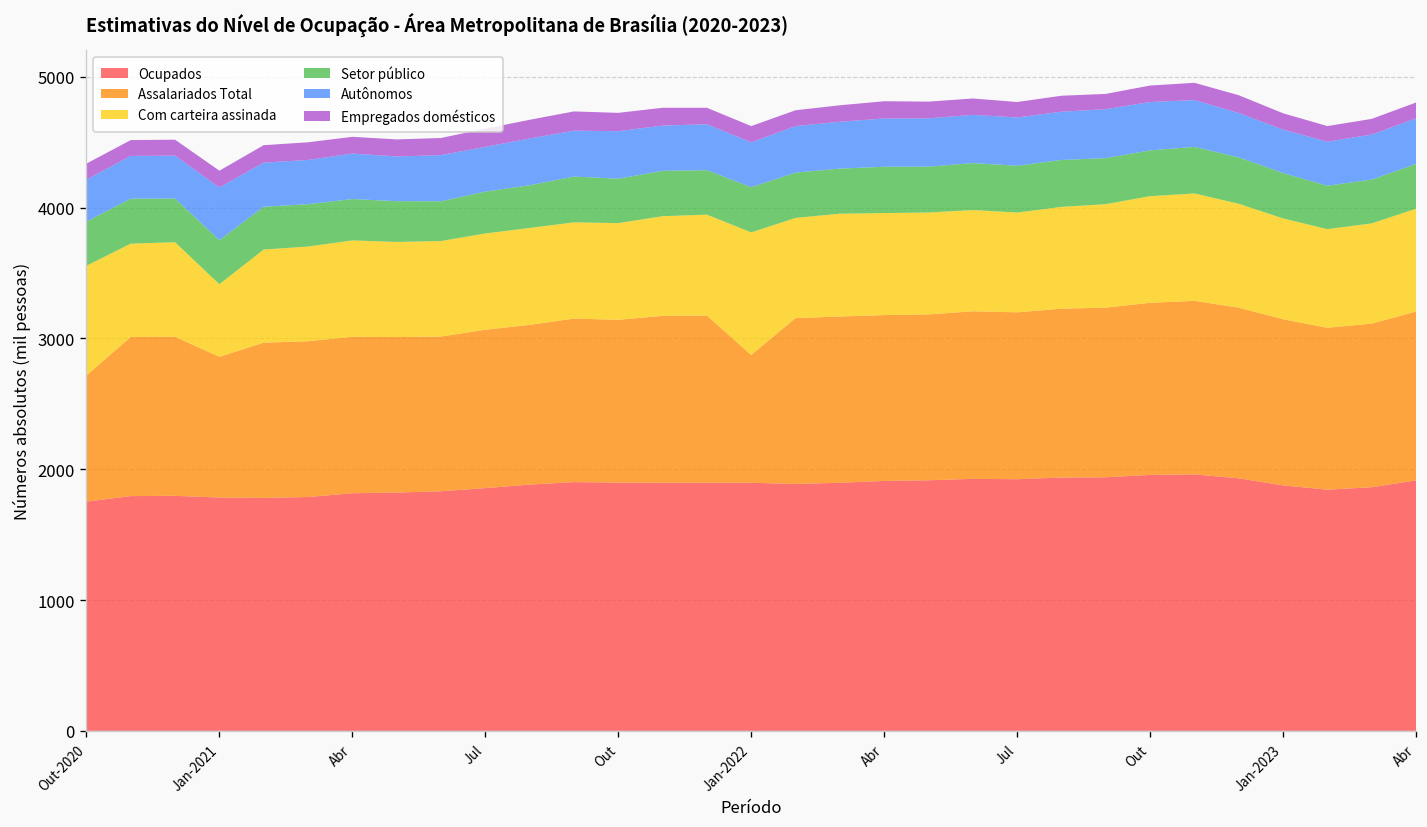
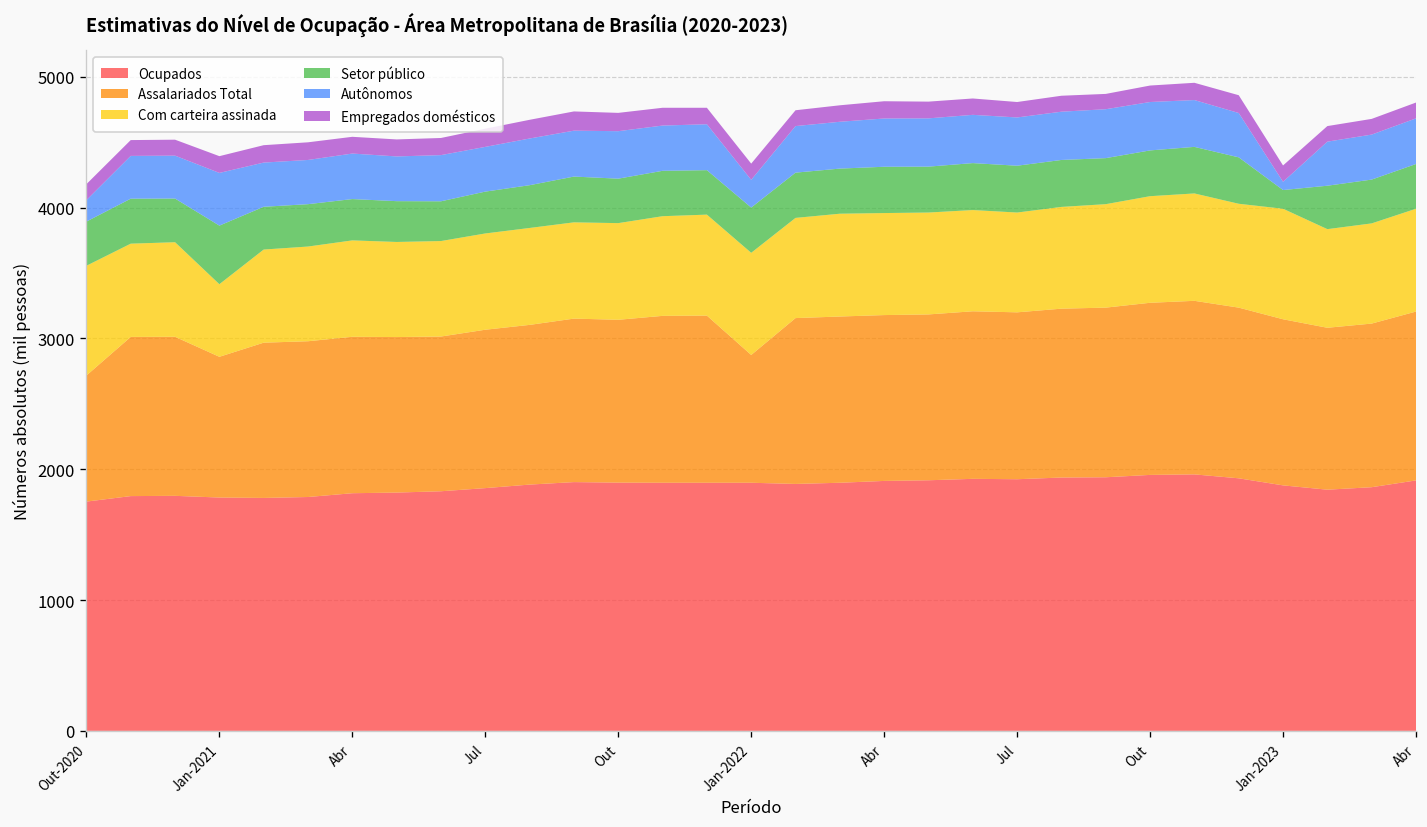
  {
    "Ocupados": {
      "Out-2020": 1750,
      "Jan-2021": 1780,
      "Jan-2022": 1900,
      "Jan-2023": 1880
    },
    "Assalariados Total": {
      "Out-2020": 960,
      "Jan-2021": 1080,
      "Jan-2022": 980,
      "Jan-2023": 1270
    },
    "Com carteira assinada": {
      "Out-2020": 840,
      "Jan-2021": 560,
-     "Jan-2022": 940,
-     "Jan-2023": 770
+     "Jan-2022": 780,
+     "Jan-2023": 850
    },
    "Setor público": {
      "Out-2020": 340,
-     "Jan-2021": 340,
+     "Jan-2021": 450,
      "Jan-2022": 350,
-     "Jan-2023": 350
+     "Jan-2023": 140
    },
    "Autônomos": {
-     "Out-2020": 320,
+     "Out-2020": 160,
      "Jan-2021": 400,
-     "Jan-2022": 340,
-     "Jan-2023": 330
+     "Jan-2022": 210,
+     "Jan-2023": 60
    },
    "Empregados domésticos": {
      "Out-2020": 120,
      "Jan-2021": 130,
      "Jan-2022": 120,
      "Jan-2023": 130
    }
  }
